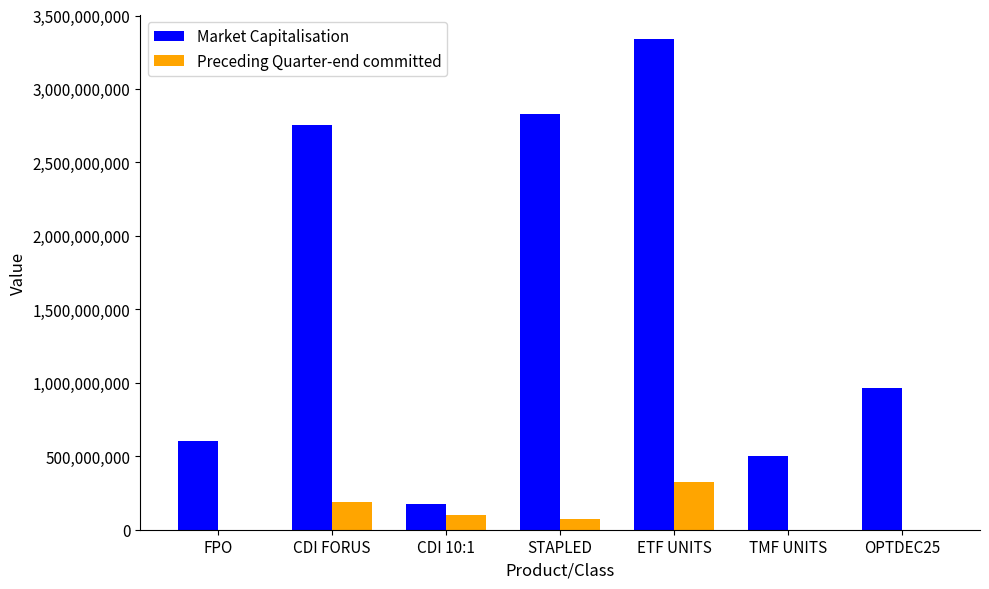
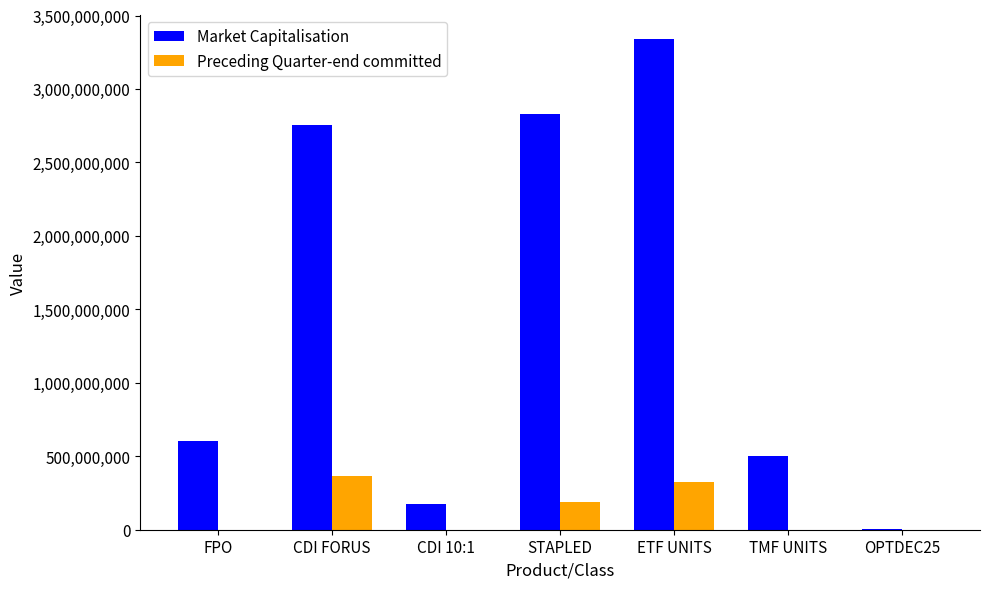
  {
    "Market Capitalisation": {
      "FPO": "600,000,000",
      "CDI FORUS": "2,750,000,000",
      "CDI 10:1": "170,000,000",
      "STAPLED": "2,830,000,000",
      "ETF UNITS": "3,340,000,000",
      "TMF UNITS": "500,000,000",
-     "OPTDEC25": "960,000,000"
+     "OPTDEC25": "0"
    },
    "Preceding Quarter-end committed": {
      "FPO": "0",
-     "CDI FORUS": "190,000,000",
-     "CDI 10:1": "100,000,000",
-     "STAPLED": "70,000,000",
+     "CDI FORUS": "360,000,000",
+     "CDI 10:1": "0",
+     "STAPLED": "190,000,000",
      "ETF UNITS": "330,000,000"
    }
  }
